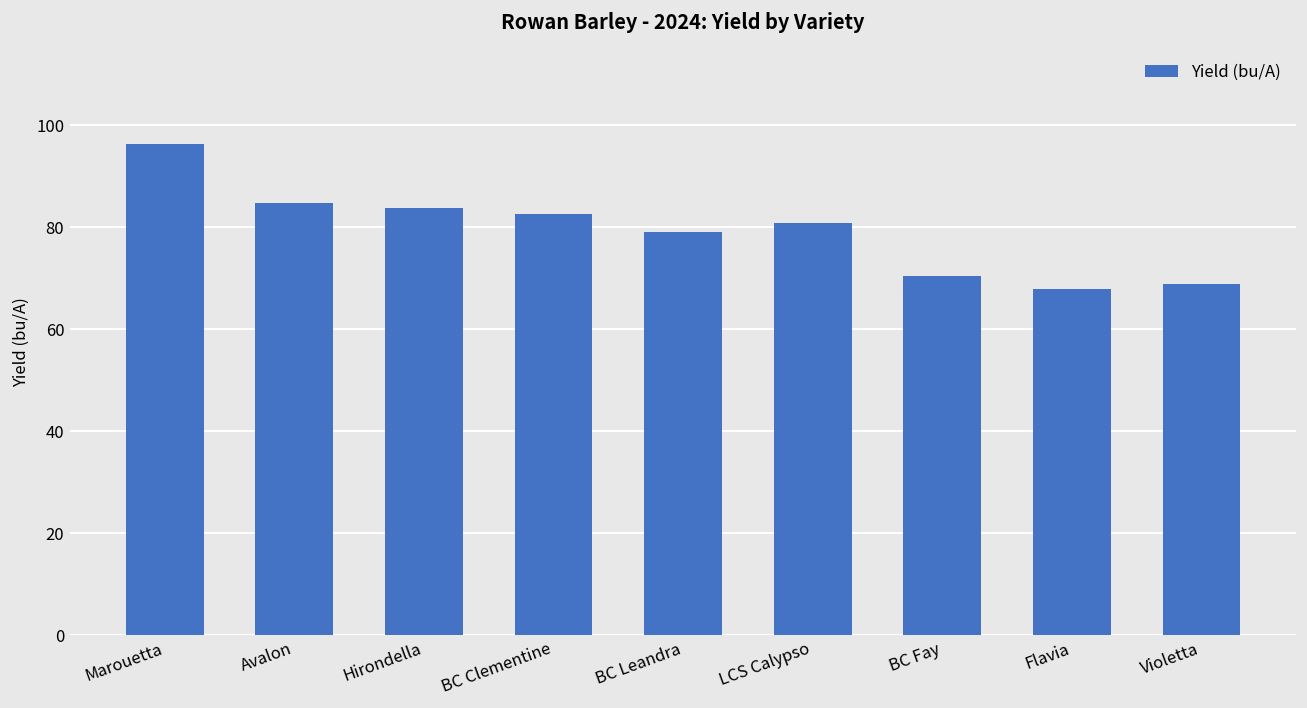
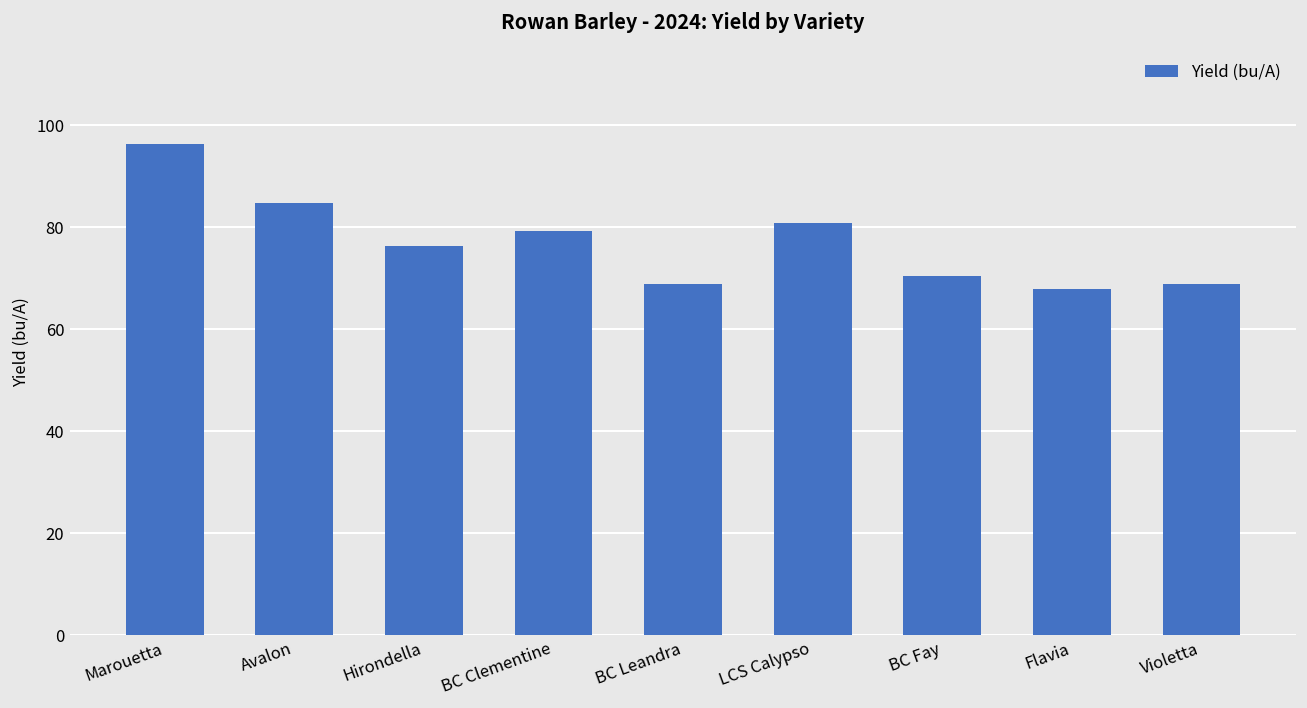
  {
    "Marouetta": 96,
    "Avalon": 85,
-   "Hirondella": 84,
-   "BC Clementine": 83,
-   "BC Leandra": 79,
+   "Hirondella": 76,
+   "BC Clementine": 79,
+   "BC Leandra": 69,
    "LCS Calypso": 81,
    "BC Fay": 70,
    "Flavia": 68,
    "Violetta": 69
  }
